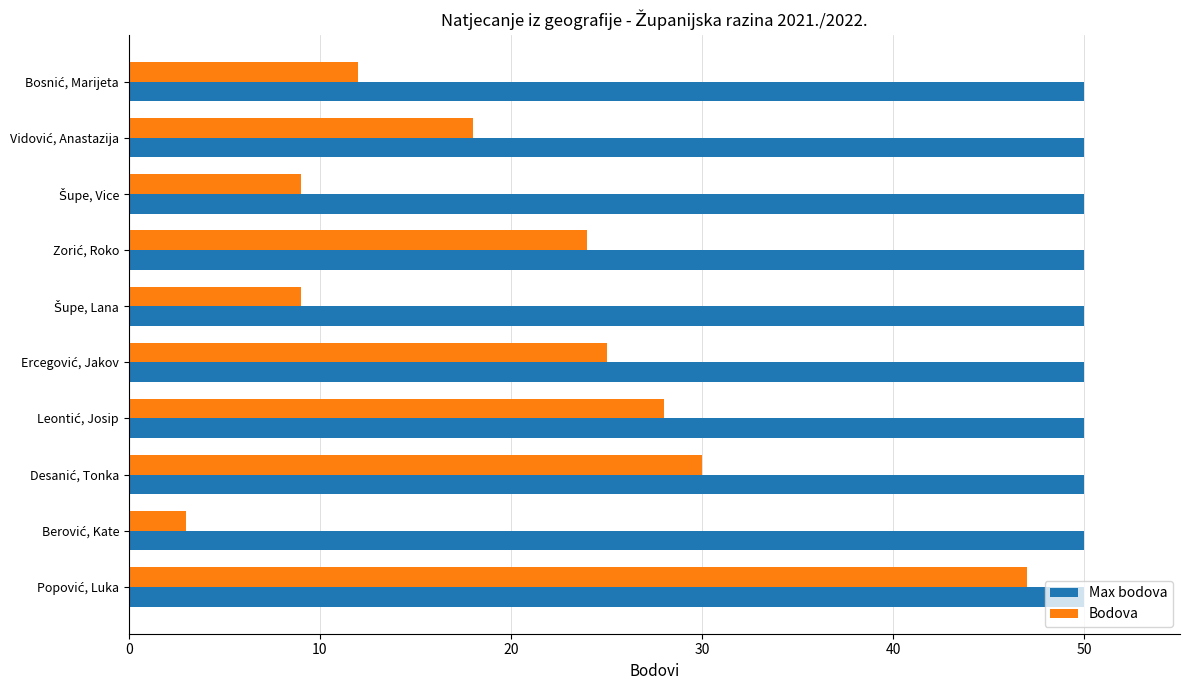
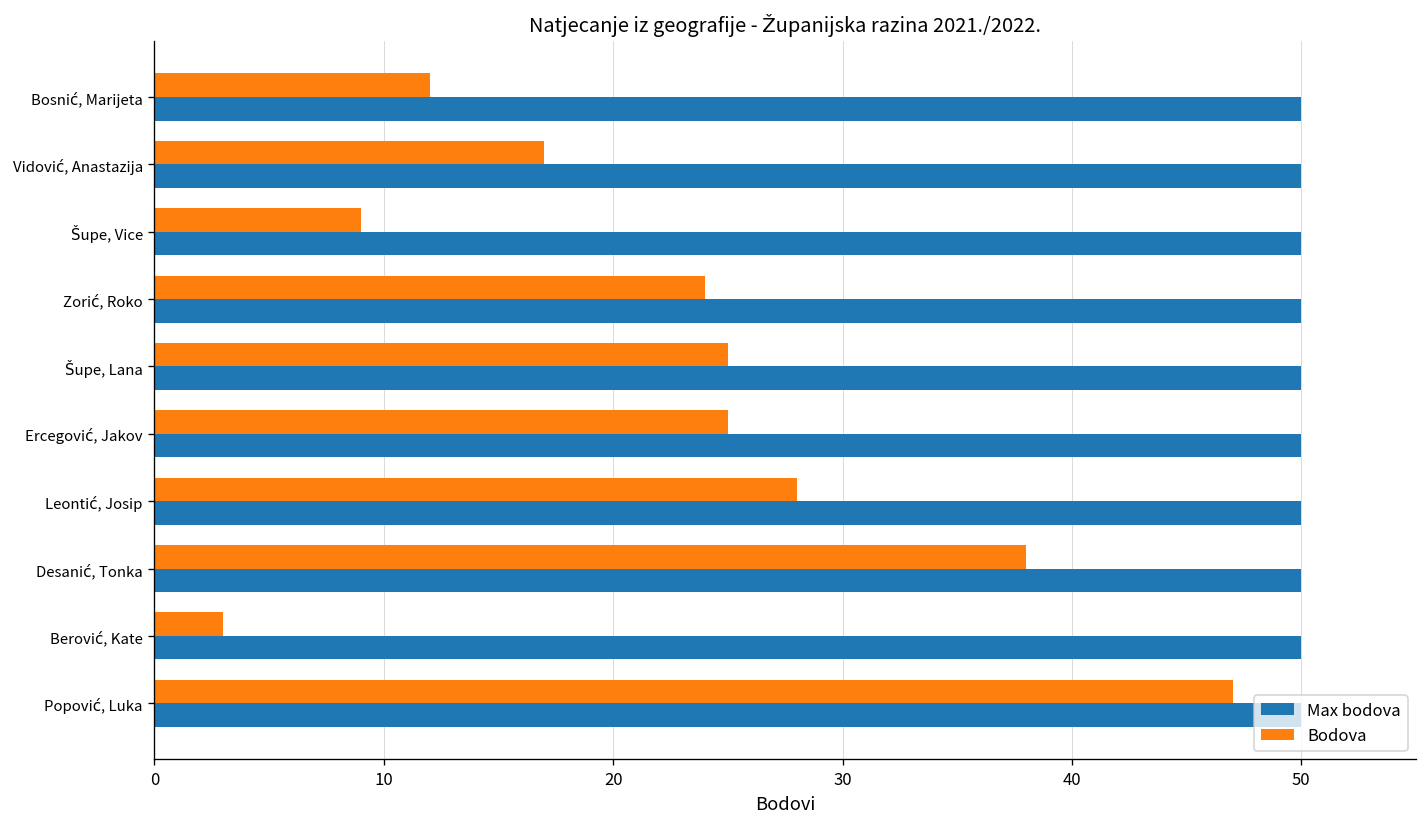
  {
    "Max bodova": {
      "Bosnić, Marijeta": 50,
      "Vidović, Anastazija": 50,
      "Šupe, Vice": 50,
      "Zorić, Roko": 50,
      "Šupe, Lana": 50,
      "Ercegović, Jakov": 50,
      "Leontić, Josip": 50,
      "Desanić, Tonka": 50,
      "Berović, Kate": 50
    },
    "Bodova": {
      "Bosnić, Marijeta": 12,
-     "Vidović, Anastazija": 18,
+     "Vidović, Anastazija": 17,
      "Šupe, Vice": 9,
      "Zorić, Roko": 24,
-     "Šupe, Lana": 9,
+     "Šupe, Lana": 25,
      "Ercegović, Jakov": 25,
      "Leontić, Josip": 28,
-     "Desanić, Tonka": 30,
+     "Desanić, Tonka": 38,
      "Berović, Kate": 3,
      "Popović, Luka": 47
    }
  }
